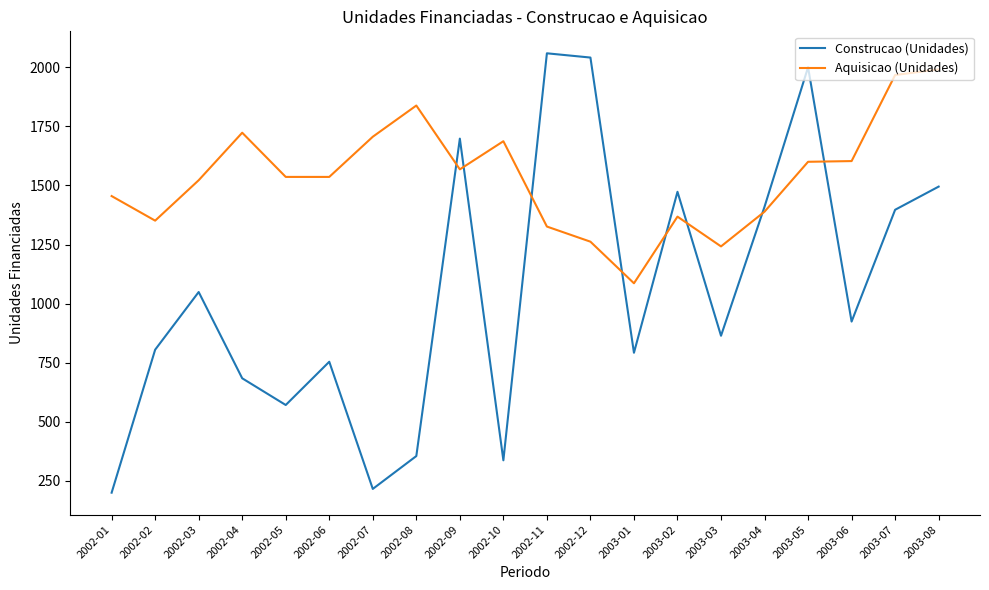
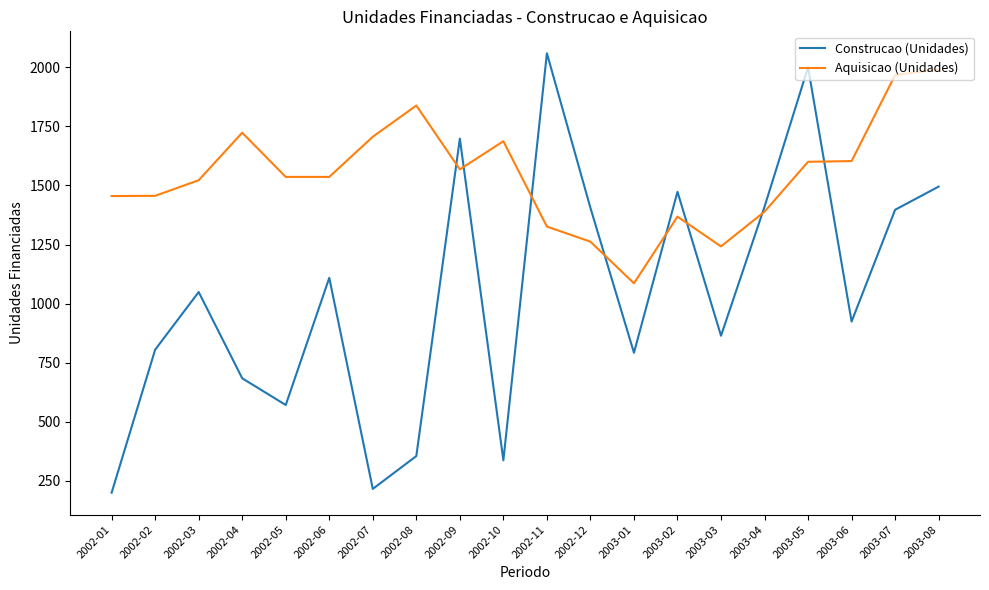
  {
    "Construcao (Unidades)": {
      "2002-01": 200,
      "2002-02": 810,
      "2002-03": 1050,
      "2002-04": 680,
      "2002-05": 570,
-     "2002-06": 750,
+     "2002-06": 1110,
      "2002-07": 220,
      "2002-08": 360,
      "2002-09": 1700,
      "2002-10": 340,
      "2002-11": 2060,
-     "2002-12": 2040,
+     "2002-12": 1410,
      "2003-01": 790,
      "2003-02": 1470,
      "2003-03": 860,
      "2003-04": 1410,
      "2003-06": 920,
      "2003-07": 1400,
      "2003-08": 1500
    },
    "Aquisicao (Unidades)": {
      "2002-01": 1460,
-     "2002-02": 1350,
+     "2002-02": 1460,
      "2002-03": 1520,
      "2002-04": 1720,
      "2002-05": 1540,
      "2002-06": 1540,
      "2002-07": 1710,
      "2002-08": 1840,
      "2002-09": 1570,
      "2002-10": 1690,
      "2002-11": 1330,
      "2002-12": 1260,
      "2003-01": 1090,
      "2003-02": 1370,
      "2003-03": 1240,
      "2003-04": 1390,
      "2003-05": 1600,
      "2003-06": 1600
    }
  }
